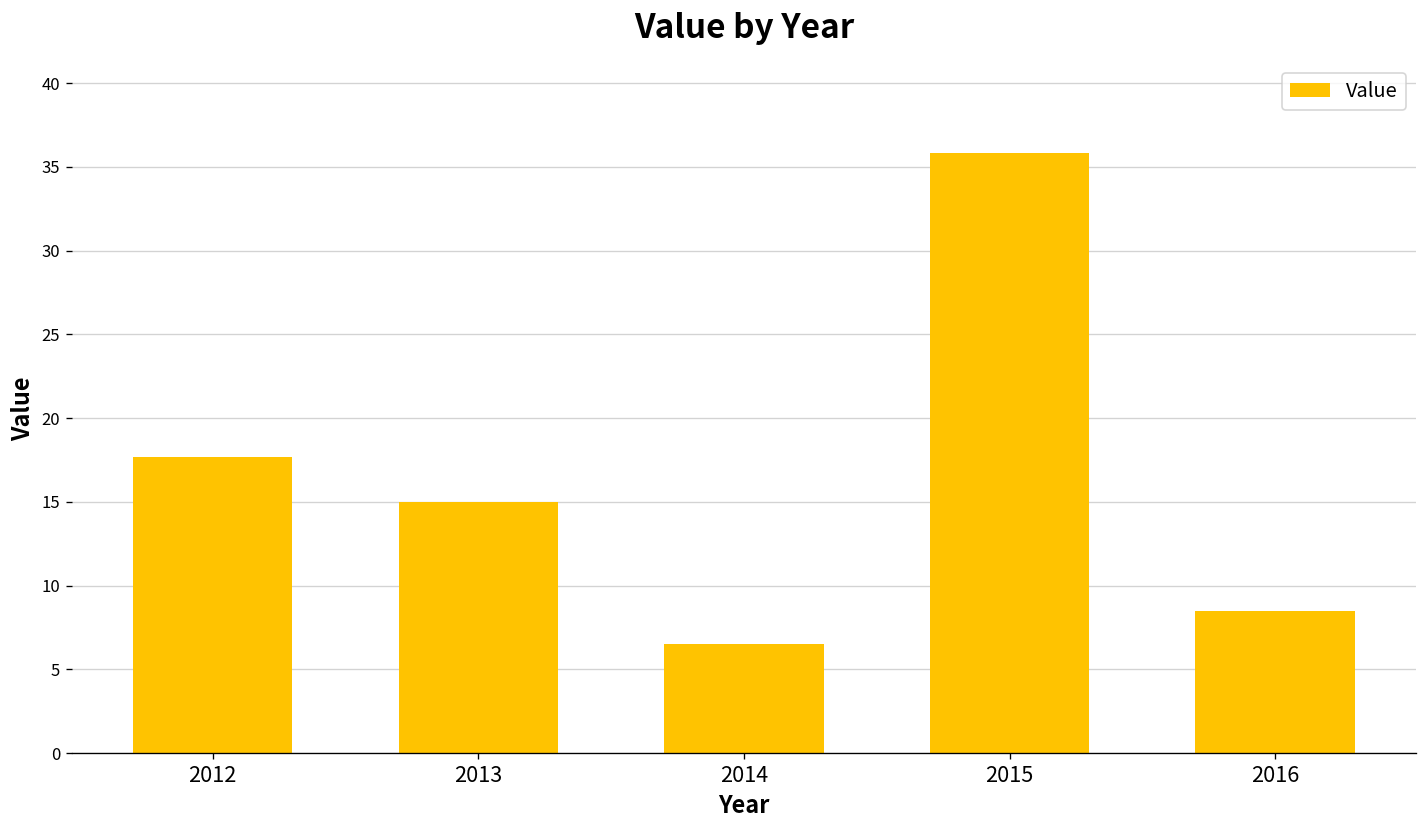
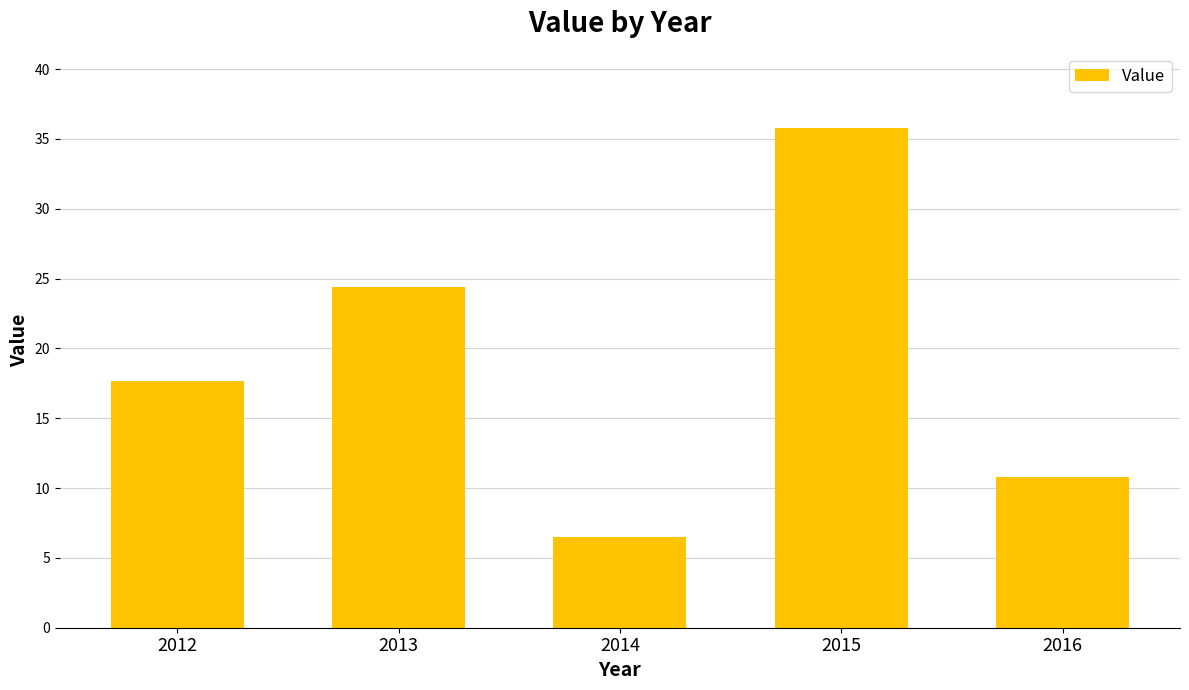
  {
    "2012": 17.7,
-   "2013": 15.0,
+   "2013": 24.4,
    "2014": 6.5,
    "2015": 35.8,
-   "2016": 8.5
+   "2016": 10.8
  }
